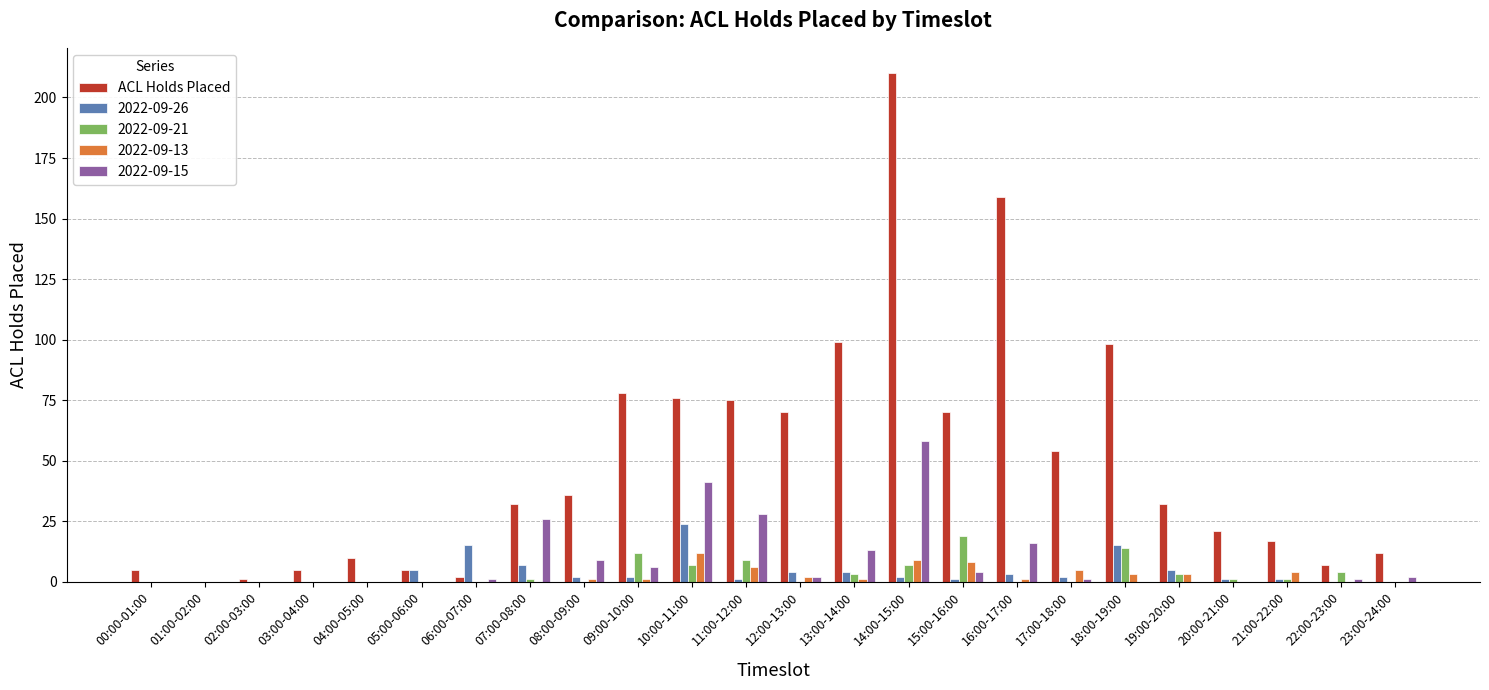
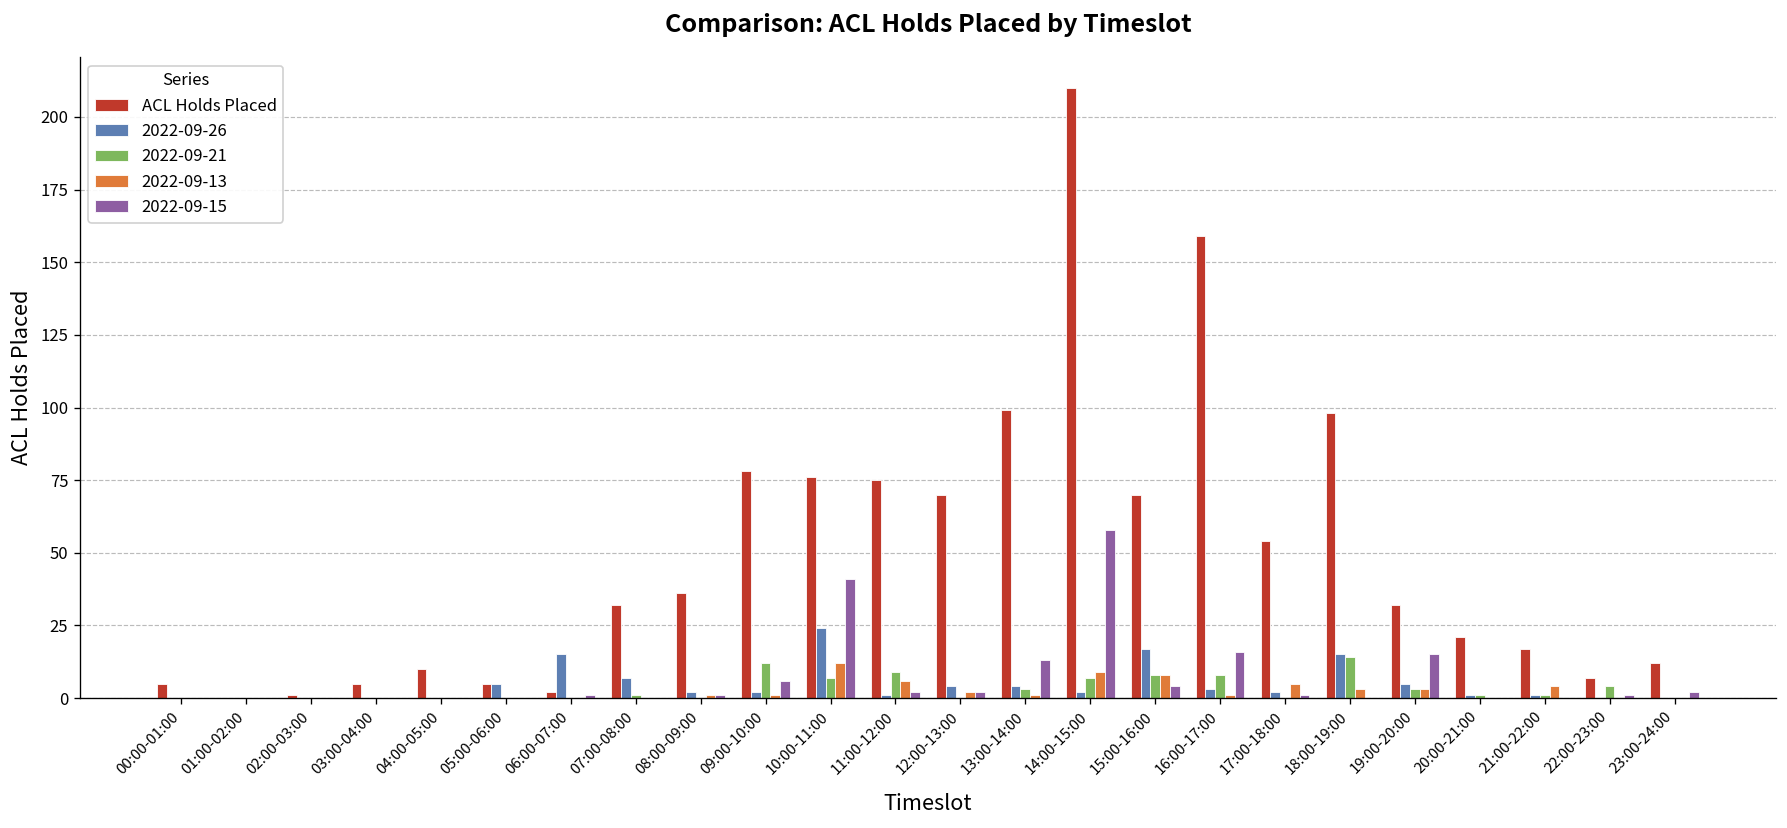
  {
    "ACL Holds Placed": {
      "00:00-01:00": 5,
      "01:00-02:00": 0,
      "03:00-04:00": 5,
      "04:00-05:00": 10,
      "05:00-06:00": 5,
      "06:00-07:00": 2,
      "07:00-08:00": 32,
      "08:00-09:00": 36,
      "09:00-10:00": 78,
      "10:00-11:00": 76,
      "11:00-12:00": 75,
      "12:00-13:00": 70,
      "13:00-14:00": 99,
      "14:00-15:00": 210,
      "15:00-16:00": 70,
      "16:00-17:00": 159,
      "17:00-18:00": 54,
      "18:00-19:00": 98,
      "19:00-20:00": 32,
      "20:00-21:00": 21,
      "21:00-22:00": 17,
      "22:00-23:00": 7,
      "23:00-24:00": 12
    },
    "2022-09-26": {
      "00:00-01:00": 0,
      "01:00-02:00": 0,
      "02:00-03:00": 0,
      "03:00-04:00": 0,
      "04:00-05:00": 0,
      "05:00-06:00": 5,
      "06:00-07:00": 15,
      "07:00-08:00": 7,
      "08:00-09:00": 2,
      "09:00-10:00": 2,
      "10:00-11:00": 24,
      "12:00-13:00": 4,
      "13:00-14:00": 4,
      "14:00-15:00": 2,
-     "15:00-16:00": 1,
+     "15:00-16:00": 17,
      "16:00-17:00": 3,
      "17:00-18:00": 2,
      "18:00-19:00": 15,
      "19:00-20:00": 5,
      "22:00-23:00": 0,
      "23:00-24:00": 0
    },
    "2022-09-21": {
      "00:00-01:00": 0,
      "01:00-02:00": 0,
      "02:00-03:00": 0,
      "03:00-04:00": 0,
      "04:00-05:00": 0,
      "05:00-06:00": 0,
      "06:00-07:00": 0,
      "08:00-09:00": 0,
      "09:00-10:00": 12,
      "10:00-11:00": 7,
      "11:00-12:00": 9,
      "12:00-13:00": 0,
      "13:00-14:00": 3,
      "14:00-15:00": 7,
-     "15:00-16:00": 19,
-     "16:00-17:00": 0,
+     "15:00-16:00": 8,
+     "16:00-17:00": 8,
      "17:00-18:00": 0,
      "18:00-19:00": 14,
      "19:00-20:00": 3,
      "22:00-23:00": 4,
      "23:00-24:00": 0
    },
    "2022-09-13": {
      "00:00-01:00": 0,
      "01:00-02:00": 0,
      "02:00-03:00": 0,
      "03:00-04:00": 0,
      "04:00-05:00": 0,
      "05:00-06:00": 0,
      "06:00-07:00": 0,
      "07:00-08:00": 0,
      "10:00-11:00": 12,
      "11:00-12:00": 6,
      "12:00-13:00": 2,
      "14:00-15:00": 9,
      "15:00-16:00": 8,
      "17:00-18:00": 5,
      "18:00-19:00": 3,
      "19:00-20:00": 3,
      "20:00-21:00": 0,
      "21:00-22:00": 4,
      "22:00-23:00": 0,
      "23:00-24:00": 0
    },
    "2022-09-15": {
      "00:00-01:00": 0,
      "01:00-02:00": 0,
      "02:00-03:00": 0,
      "03:00-04:00": 0,
      "04:00-05:00": 0,
      "05:00-06:00": 0,
-     "07:00-08:00": 26,
-     "08:00-09:00": 9,
+     "07:00-08:00": 0,
+     "08:00-09:00": 1,
      "09:00-10:00": 6,
      "10:00-11:00": 41,
-     "11:00-12:00": 28,
+     "11:00-12:00": 2,
      "12:00-13:00": 2,
      "13:00-14:00": 13,
      "14:00-15:00": 58,
      "15:00-16:00": 4,
      "16:00-17:00": 16,
      "18:00-19:00": 0,
-     "19:00-20:00": 0,
+     "19:00-20:00": 15,
      "20:00-21:00": 0,
      "21:00-22:00": 0,
      "23:00-24:00": 2
    }
  }
